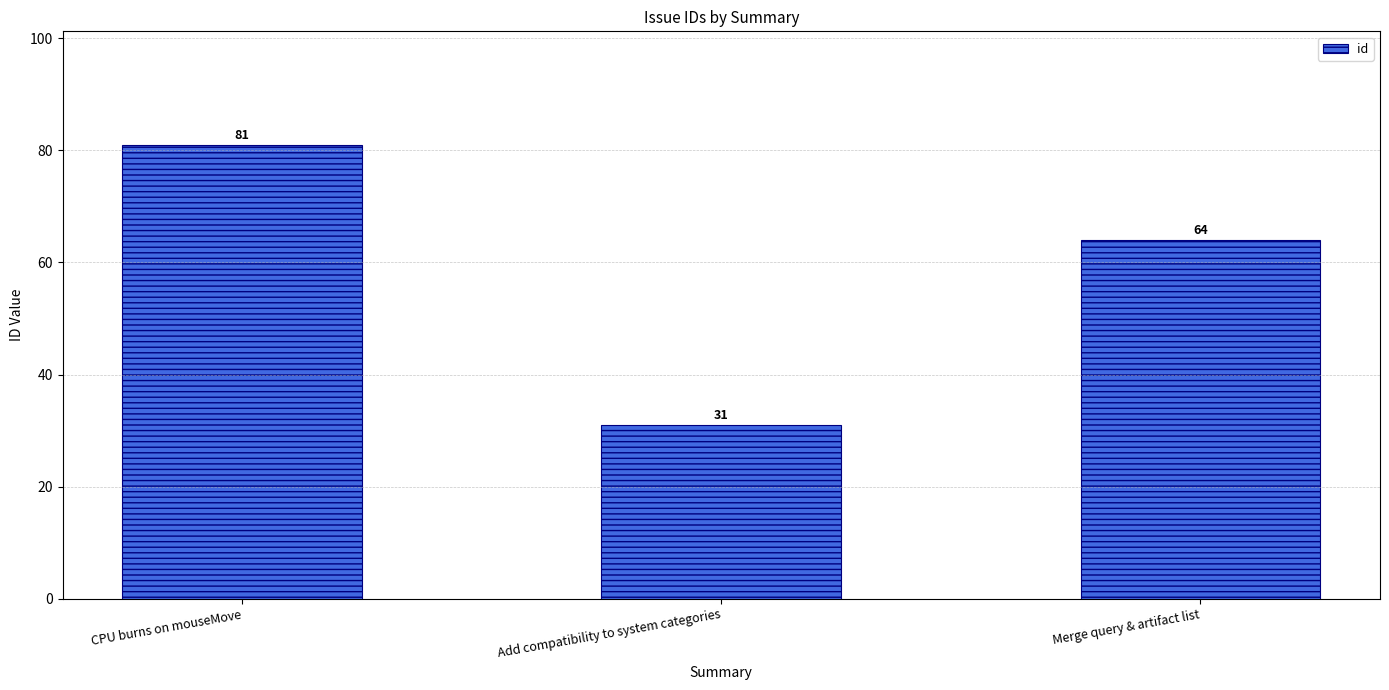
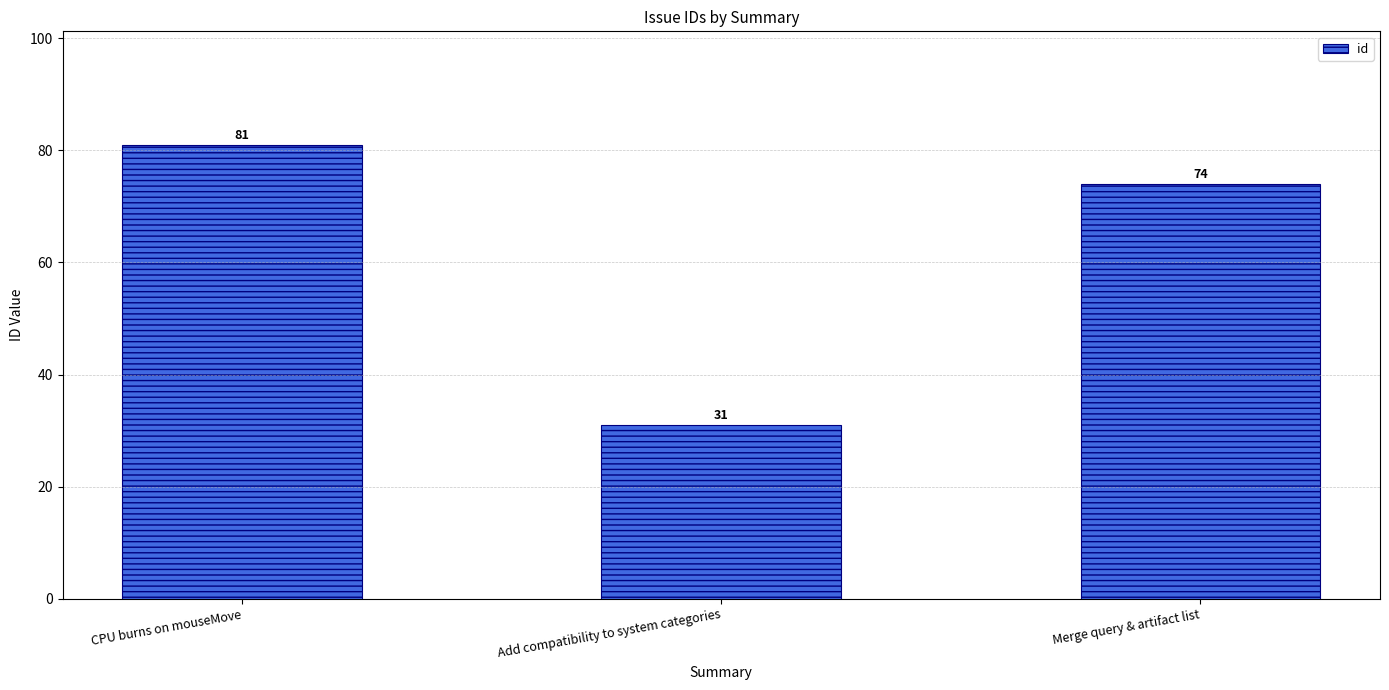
  {
    "CPU burns on mouseMove": 81,
    "Add compatibility to system categories": 31,
-   "Merge query & artifact list": 64
+   "Merge query & artifact list": 74
  }
